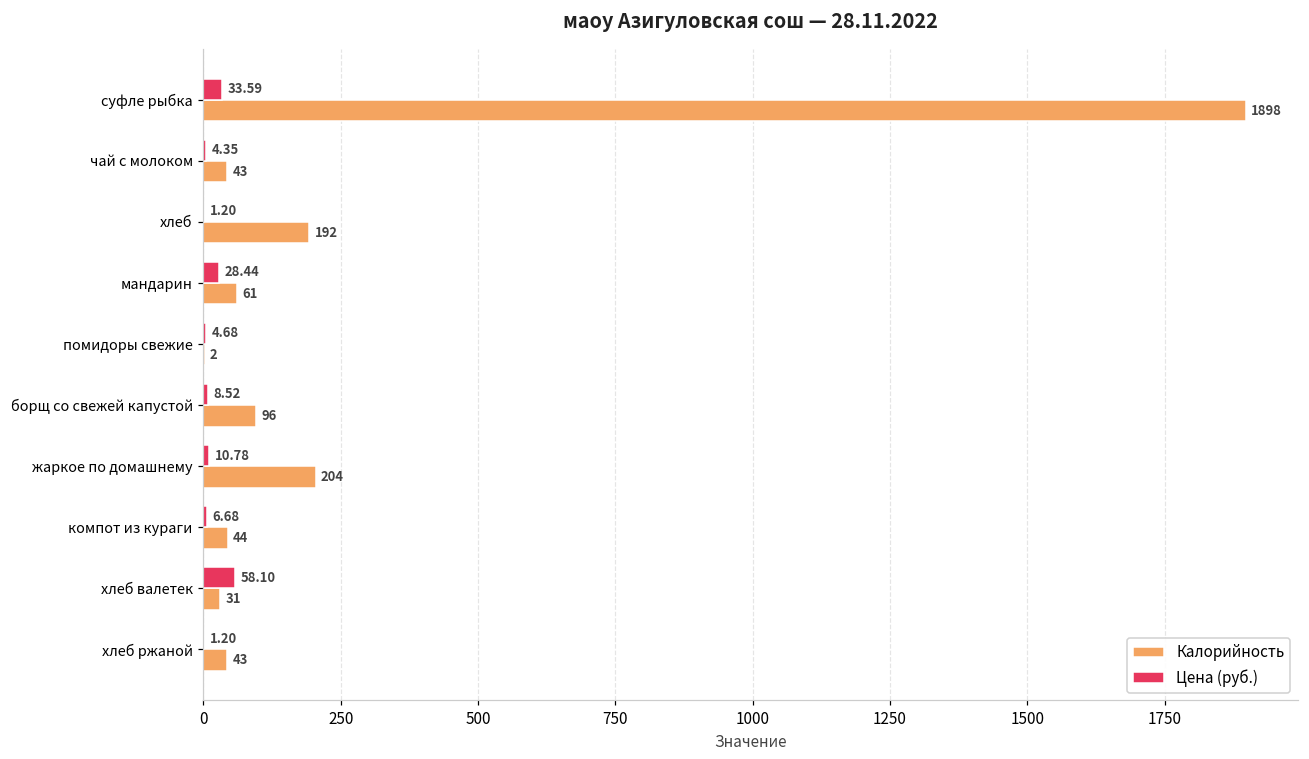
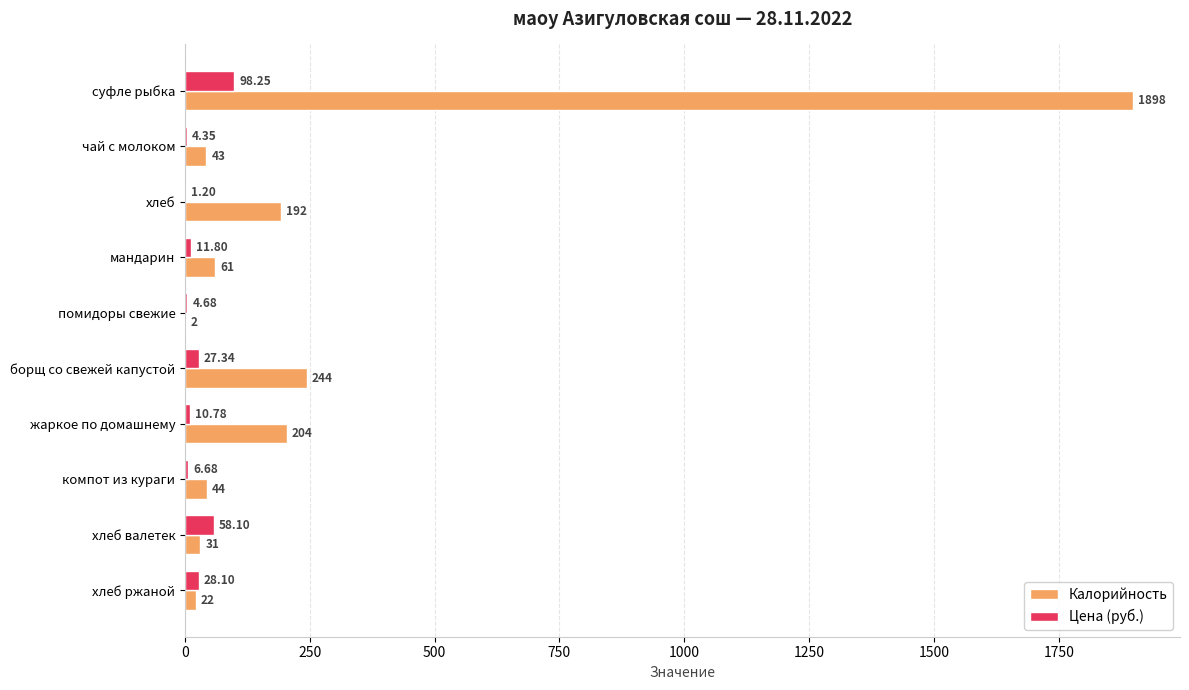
  {
    "Калорийность": {
      "суфле рыбка": 1898,
      "чай с молоком": 43,
      "хлеб": 192,
      "мандарин": 61,
      "помидоры свежие": 2,
-     "борщ со свежей капустой": 96,
+     "борщ со свежей капустой": 244,
      "жаркое по домашнему": 204,
      "компот из кураги": 44,
      "хлеб валетек": 31,
-     "хлеб ржаной": 43
+     "хлеб ржаной": 22
    },
    "Цена (руб.)": {
-     "суфле рыбка": 33.59,
+     "суфле рыбка": 98.25,
      "чай с молоком": 4.35,
      "хлеб": 1.20,
-     "мандарин": 28.44,
+     "мандарин": 11.80,
      "помидоры свежие": 4.68,
-     "борщ со свежей капустой": 8.52,
+     "борщ со свежей капустой": 27.34,
      "жаркое по домашнему": 10.78,
      "компот из кураги": 6.68,
      "хлеб валетек": 58.10,
-     "хлеб ржаной": 1.20
+     "хлеб ржаной": 28.10
    }
  }
